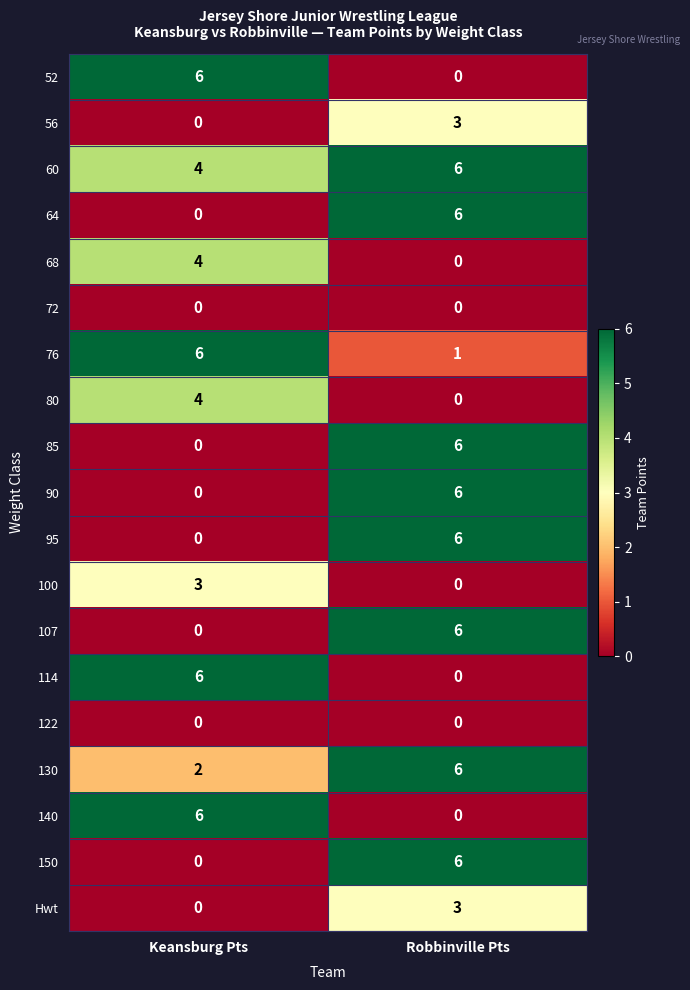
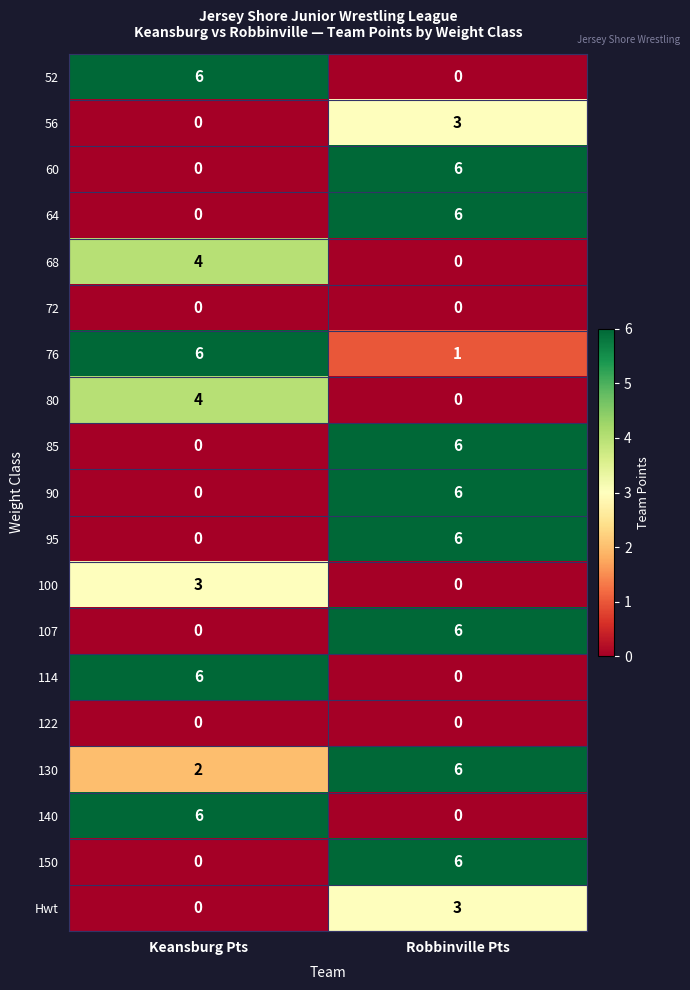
  {
    "52": {
      "Keansburg Pts": 6,
      "Robbinville Pts": 0
    },
    "56": {
      "Keansburg Pts": 0,
      "Robbinville Pts": 3
    },
    "60": {
-     "Keansburg Pts": 4,
+     "Keansburg Pts": 0,
      "Robbinville Pts": 6
    },
    "64": {
      "Keansburg Pts": 0,
      "Robbinville Pts": 6
    },
    "68": {
      "Keansburg Pts": 4,
      "Robbinville Pts": 0
    },
    "72": {
      "Keansburg Pts": 0,
      "Robbinville Pts": 0
    },
    "76": {
      "Keansburg Pts": 6,
      "Robbinville Pts": 1
    },
    "80": {
      "Keansburg Pts": 4,
      "Robbinville Pts": 0
    },
    "85": {
      "Keansburg Pts": 0,
      "Robbinville Pts": 6
    },
    "90": {
      "Keansburg Pts": 0,
      "Robbinville Pts": 6
    },
    "95": {
      "Keansburg Pts": 0,
      "Robbinville Pts": 6
    },
    "100": {
      "Keansburg Pts": 3,
      "Robbinville Pts": 0
    },
    "107": {
      "Keansburg Pts": 0,
      "Robbinville Pts": 6
    },
    "114": {
      "Keansburg Pts": 6,
      "Robbinville Pts": 0
    },
    "122": {
      "Keansburg Pts": 0,
      "Robbinville Pts": 0
    },
    "130": {
      "Keansburg Pts": 2,
      "Robbinville Pts": 6
    },
    "140": {
      "Keansburg Pts": 6,
      "Robbinville Pts": 0
    },
    "150": {
      "Keansburg Pts": 0,
      "Robbinville Pts": 6
    },
    "Hwt": {
      "Keansburg Pts": 0,
      "Robbinville Pts": 3
    }
  }
